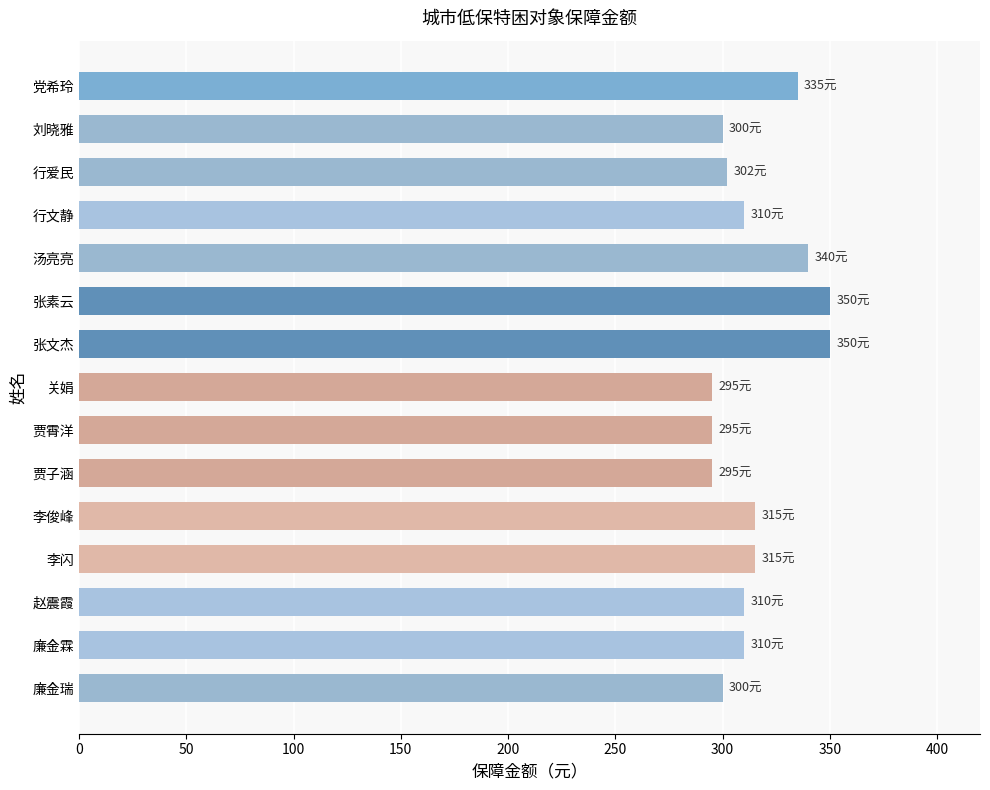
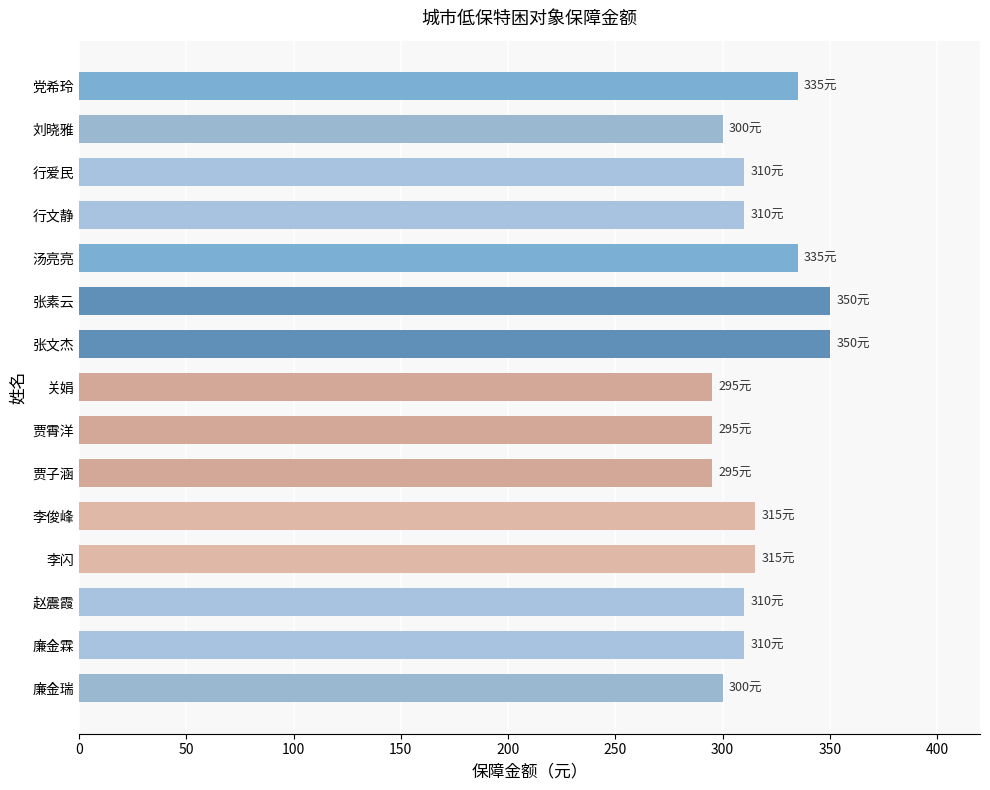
  {
    "党希玲": "335元",
    "刘晓雅": "300元",
-   "行爱民": "302元",
+   "行爱民": "310元",
    "行文静": "310元",
-   "汤亮亮": "340元",
+   "汤亮亮": "335元",
    "张素云": "350元",
    "张文杰": "350元",
    "关娟": "295元",
    "贾霄洋": "295元",
    "贾子涵": "295元",
    "李俊峰": "315元",
    "李闪": "315元",
    "赵震霞": "310元",
    "廉金霖": "310元",
    "廉金瑞": "300元"
  }
